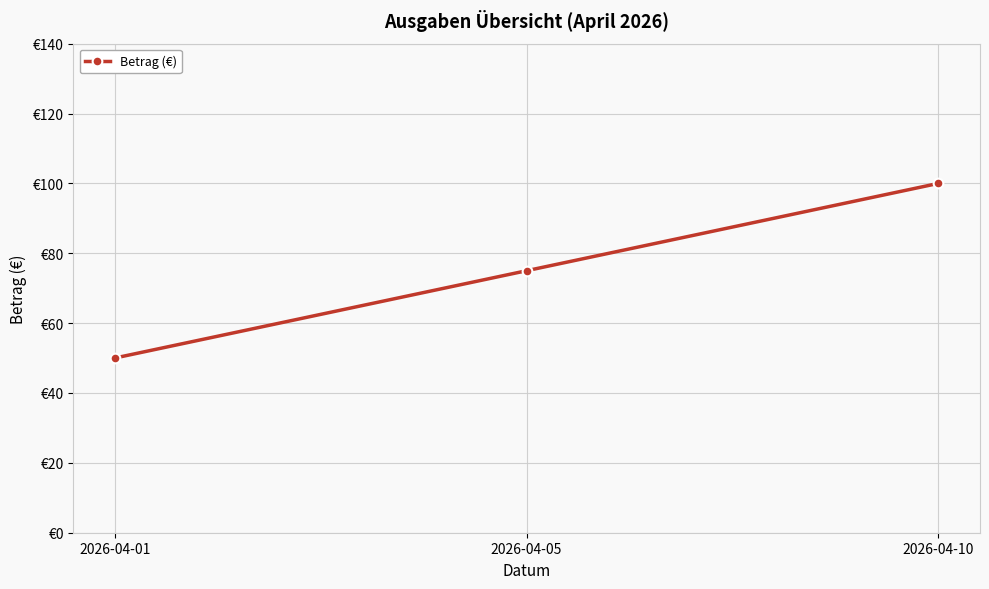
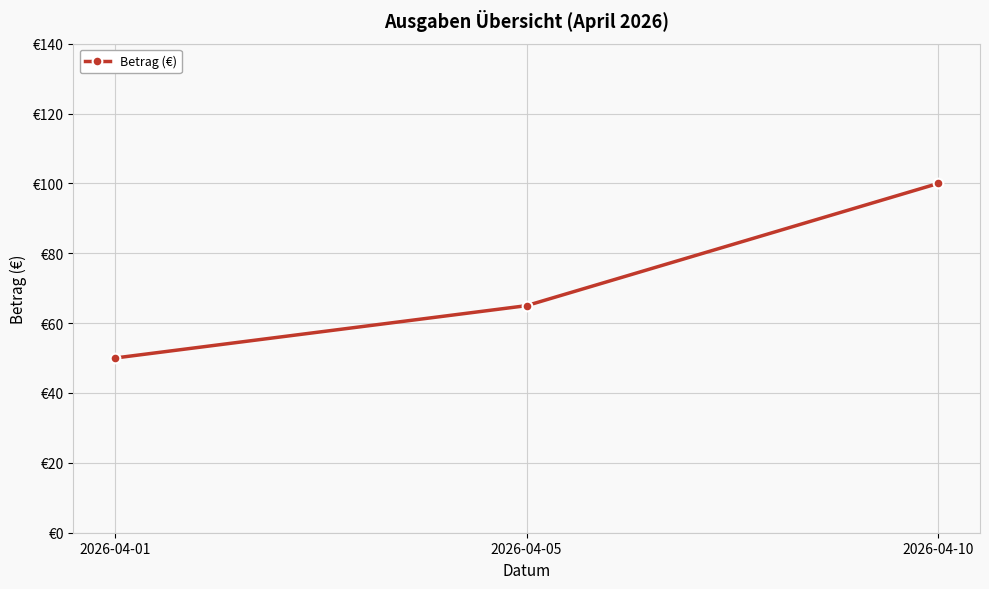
  {
    "2026-04-01": "€50",
-   "2026-04-05": "€75",
+   "2026-04-05": "€65",
    "2026-04-10": "€100"
  }
